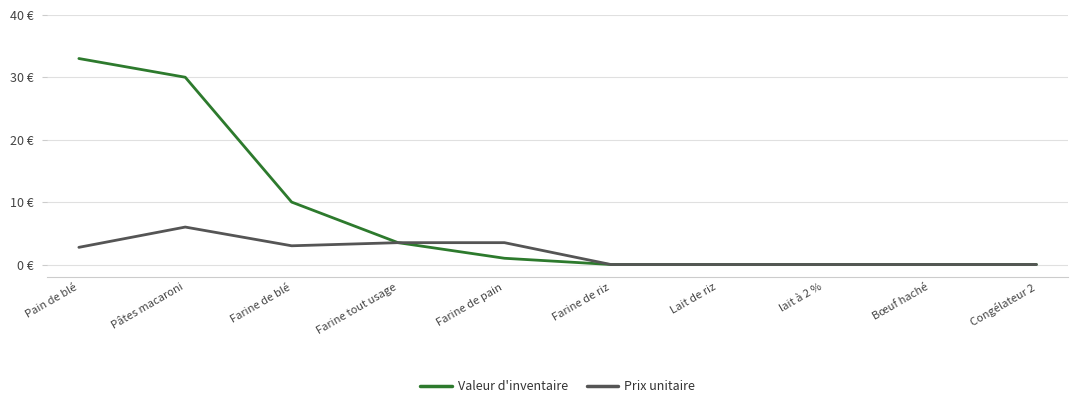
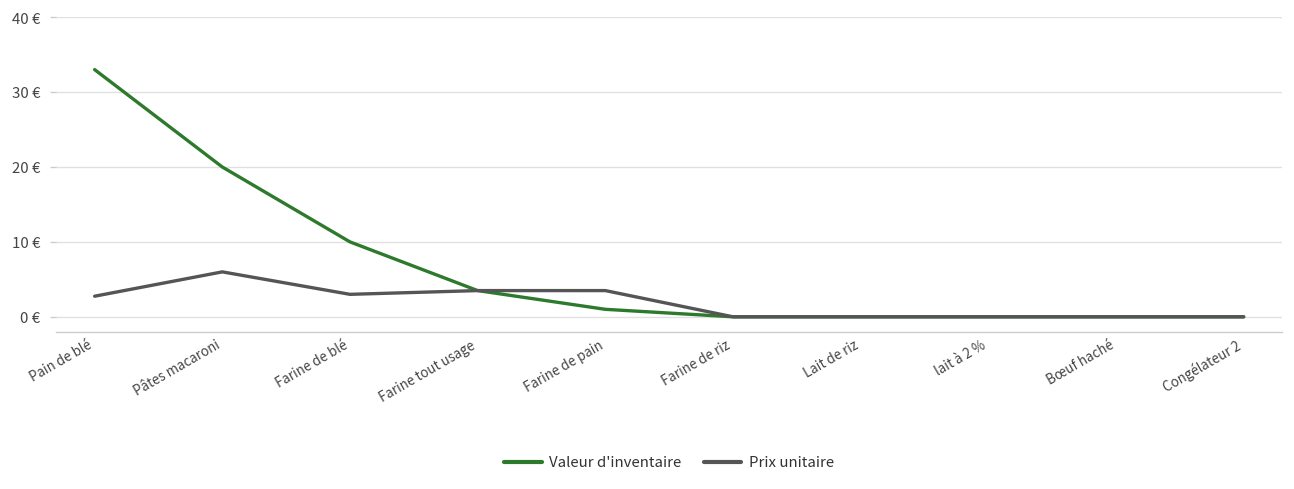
  {
    "Valeur d'inventaire": {
      "Pain de blé": "33 €",
-     "Pâtes macaroni": "30 €",
+     "Pâtes macaroni": "20 €",
      "Farine de blé": "10 €",
      "Farine de pain": "1 €"
    },
    "Prix unitaire": {
      "Pain de blé": "3 €",
      "Pâtes macaroni": "6 €",
      "Farine de blé": "3 €",
      "Farine de pain": "4 €"
    }
  }
